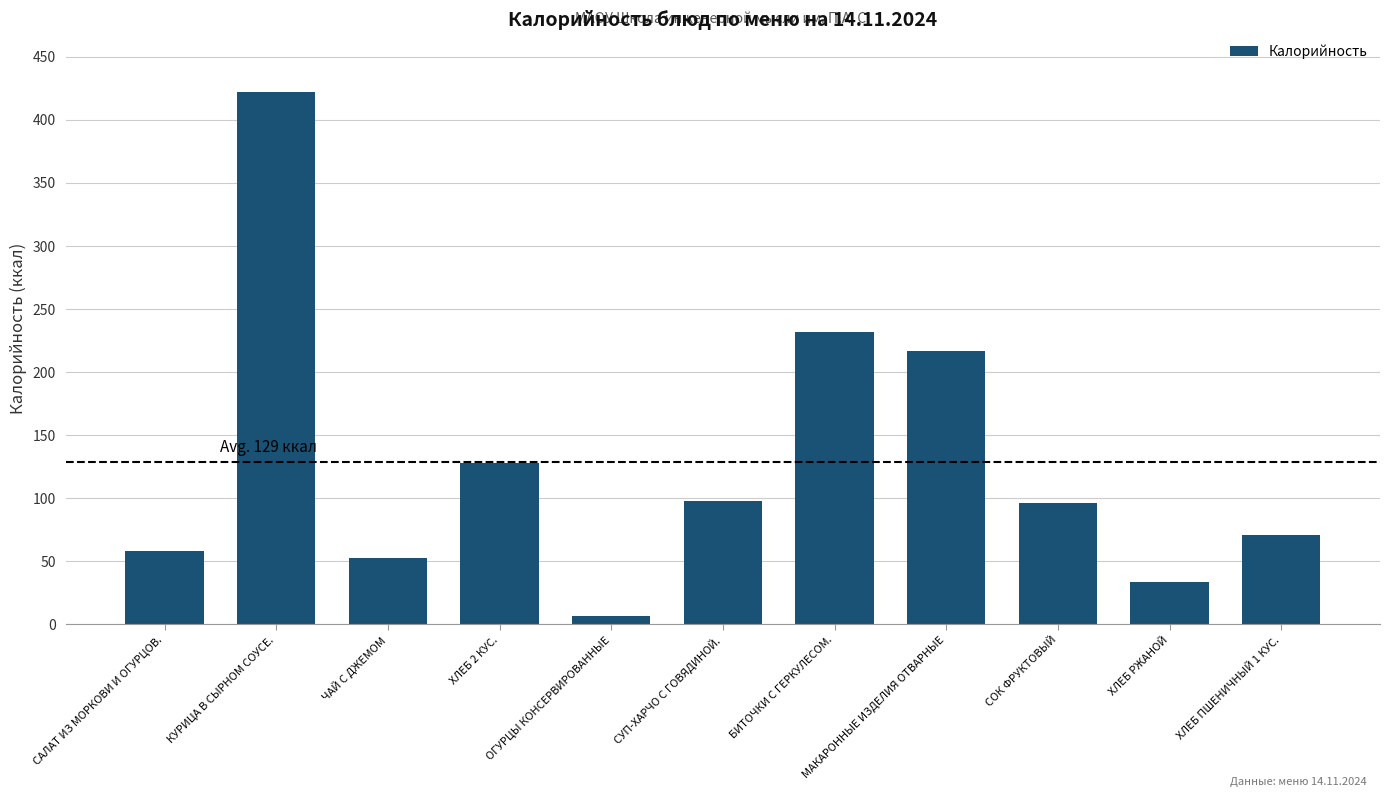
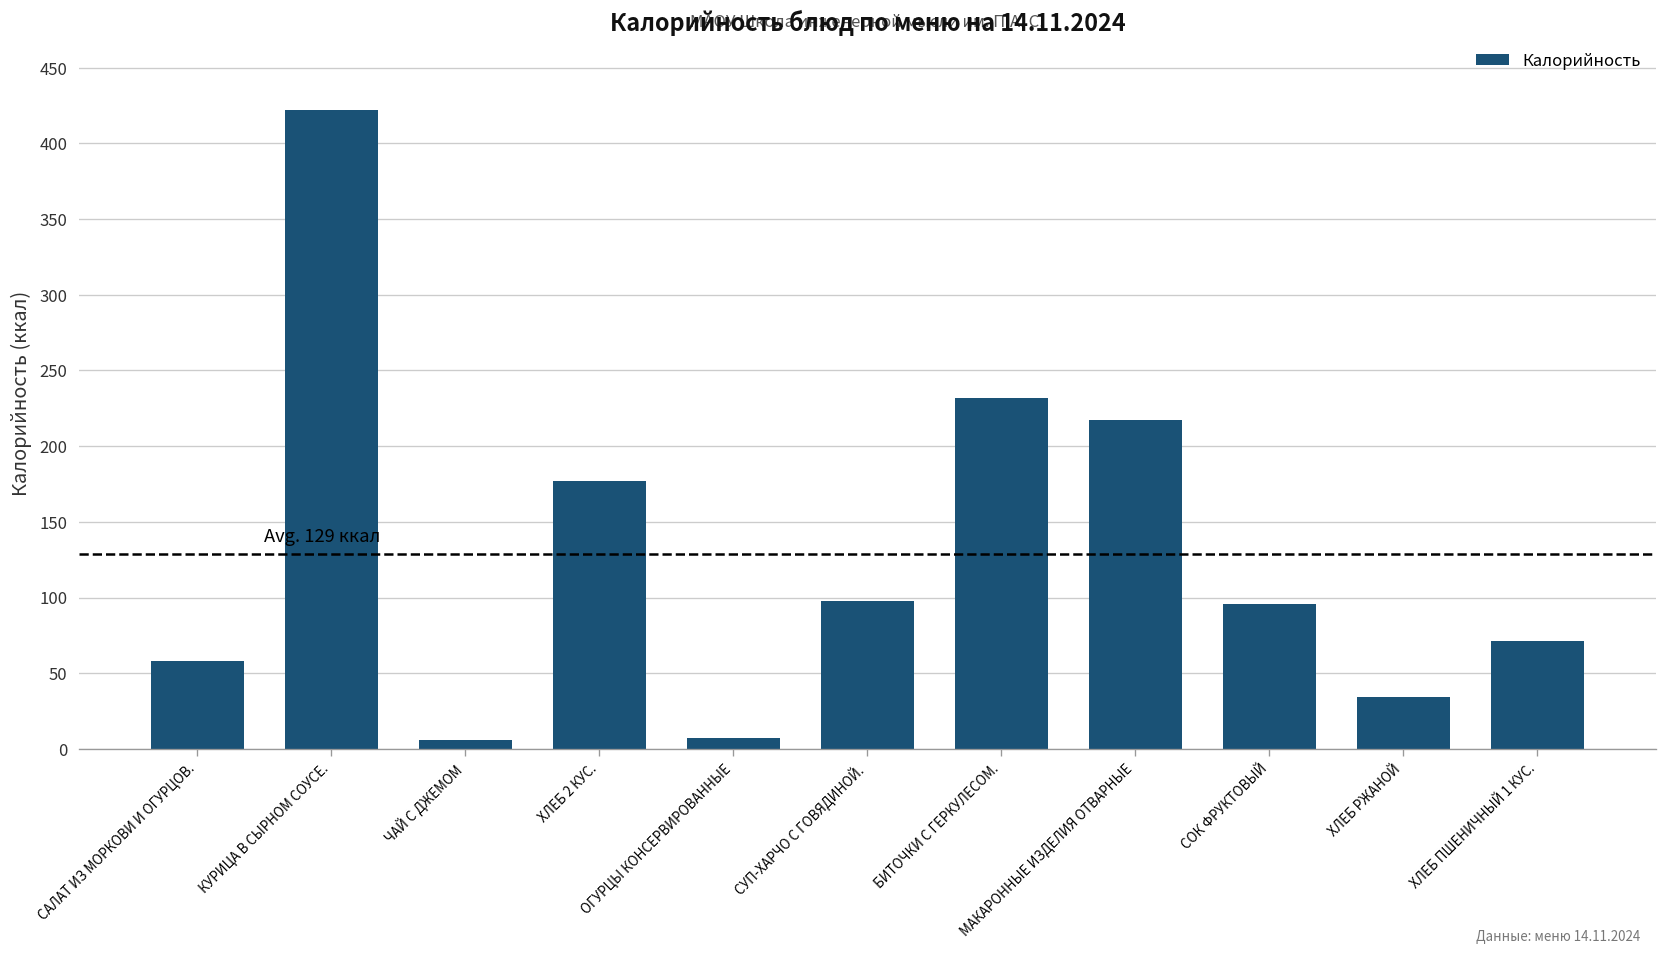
  {
    "САЛАТ ИЗ МОРКОВИ И ОГУРЦОВ.": 58,
-   "ЧАЙ С ДЖЕМОМ": 53,
-   "ХЛЕБ 2 КУС.": 128,
+   "ЧАЙ С ДЖЕМОМ": 6,
+   "ХЛЕБ 2 КУС.": 177,
    "ОГУРЦЫ КОНСЕРВИРОВАННЫЕ": 7,
    "СУП-ХАРЧО С ГОВЯДИНОЙ.": 98,
    "БИТОЧКИ С ГЕРКУЛЕСОМ.": 232,
    "МАКАРОННЫЕ ИЗДЕЛИЯ ОТВАРНЫЕ": 217,
    "СОК ФРУКТОВЫЙ": 96,
    "ХЛЕБ РЖАНОЙ": 34,
    "ХЛЕБ ПШЕНИЧНЫЙ 1 КУС.": 71
  }
